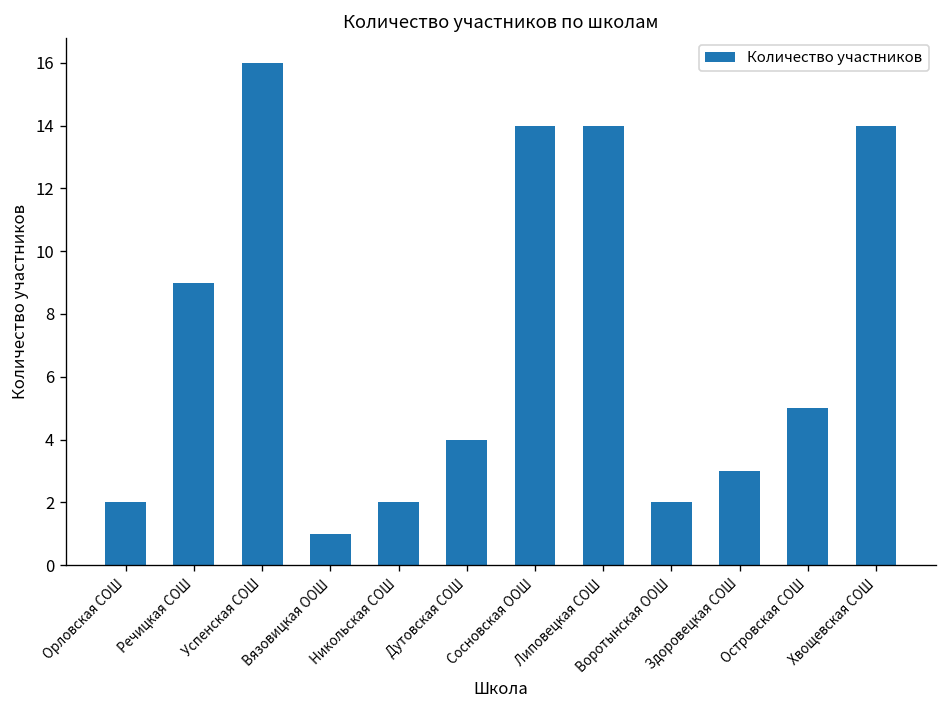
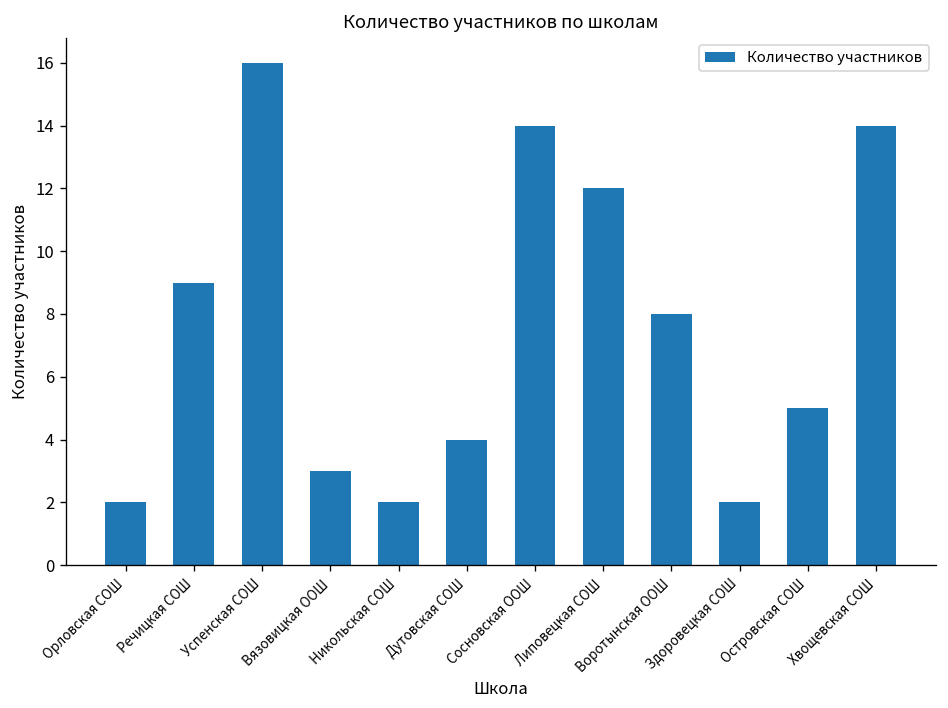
  {
    "Орловская СОШ": 2,
    "Речицкая СОШ": 9,
    "Успенская СОШ": 16,
-   "Вязовицкая ООШ": 1,
+   "Вязовицкая ООШ": 3,
    "Никольская СОШ": 2,
    "Дутовская СОШ": 4,
    "Сосновская ООШ": 14,
-   "Липовецкая СОШ": 14,
-   "Воротынская ООШ": 2,
-   "Здоровецкая СОШ": 3,
+   "Липовецкая СОШ": 12,
+   "Воротынская ООШ": 8,
+   "Здоровецкая СОШ": 2,
    "Островская СОШ": 5,
    "Хвощевская СОШ": 14
  }
